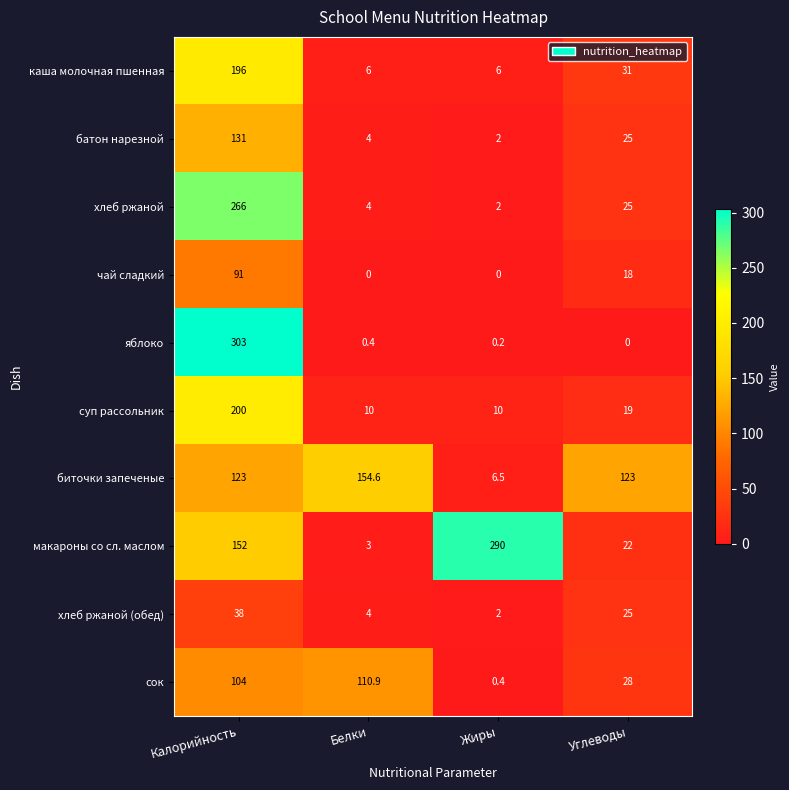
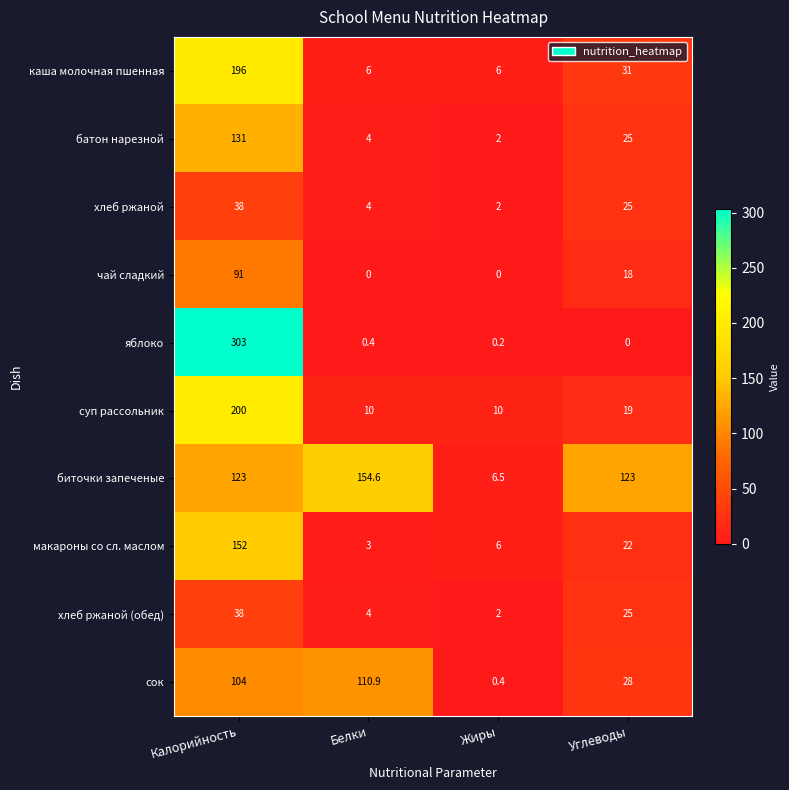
  {
    "каша молочная пшенная": {
      "Калорийность": 196,
      "Белки": 6,
      "Жиры": 6,
      "Углеводы": 31
    },
    "батон нарезной": {
      "Калорийность": 131,
      "Белки": 4,
      "Жиры": 2,
      "Углеводы": 25
    },
    "хлеб ржаной": {
-     "Калорийность": 266,
+     "Калорийность": 38,
      "Белки": 4,
      "Жиры": 2,
      "Углеводы": 25
    },
    "чай сладкий": {
      "Калорийность": 91,
      "Белки": 0,
      "Жиры": 0,
      "Углеводы": 18
    },
    "яблоко": {
      "Калорийность": 303,
      "Белки": 0.4,
      "Жиры": 0.2,
      "Углеводы": 0
    },
    "суп рассольник": {
      "Калорийность": 200,
      "Белки": 10,
      "Жиры": 10,
      "Углеводы": 19
    },
    "биточки запеченые": {
      "Калорийность": 123,
      "Белки": 154.6,
      "Жиры": 6.5,
      "Углеводы": 123
    },
    "макароны со сл. маслом": {
      "Калорийность": 152,
      "Белки": 3,
-     "Жиры": 290,
+     "Жиры": 6,
      "Углеводы": 22
    },
    "хлеб ржаной (обед)": {
      "Калорийность": 38,
      "Белки": 4,
      "Жиры": 2,
      "Углеводы": 25
    },
    "сок": {
      "Калорийность": 104,
      "Белки": 110.9,
      "Жиры": 0.4,
      "Углеводы": 28
    }
  }
